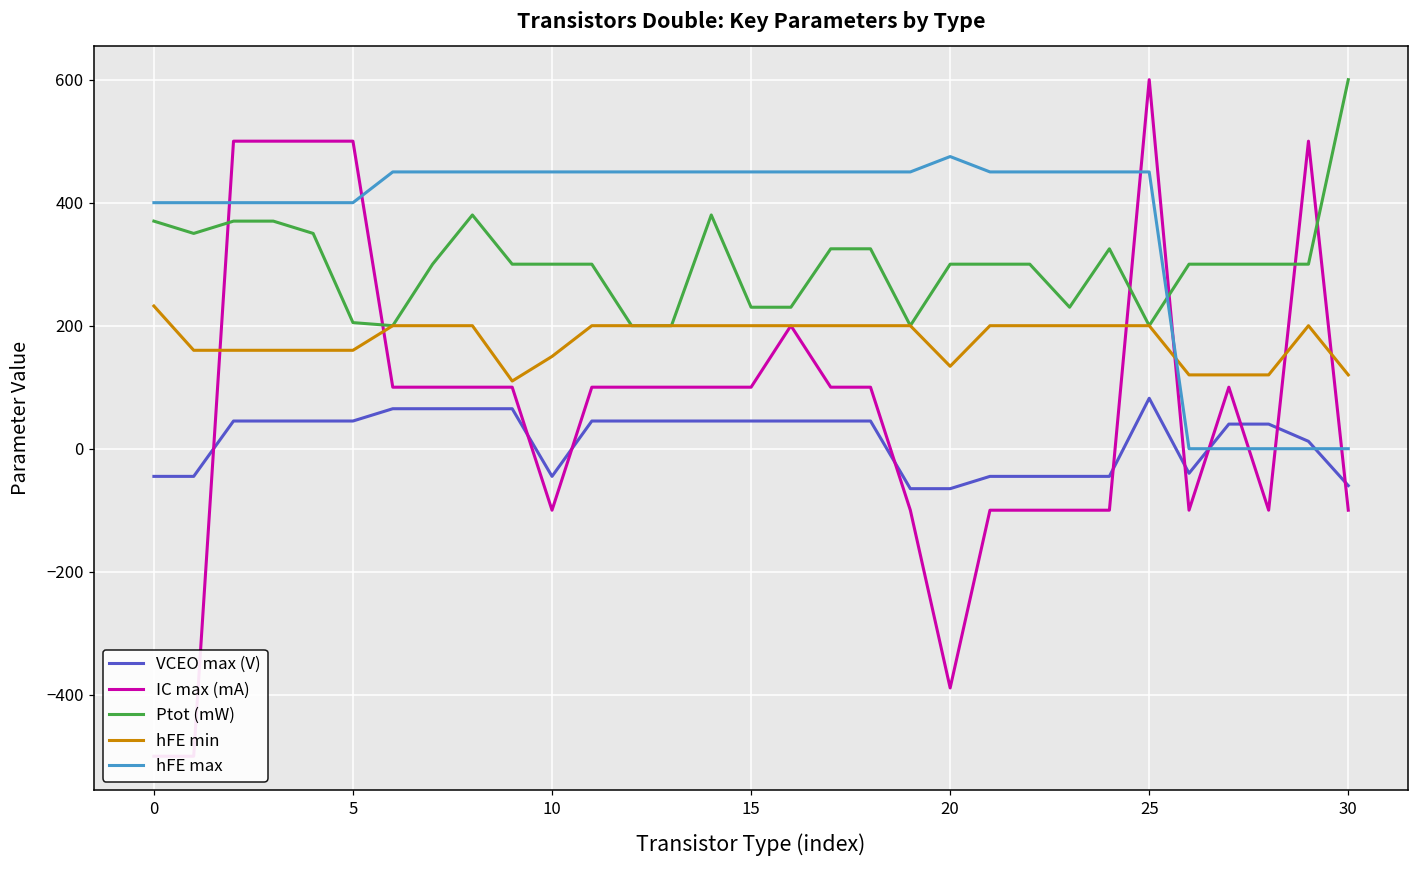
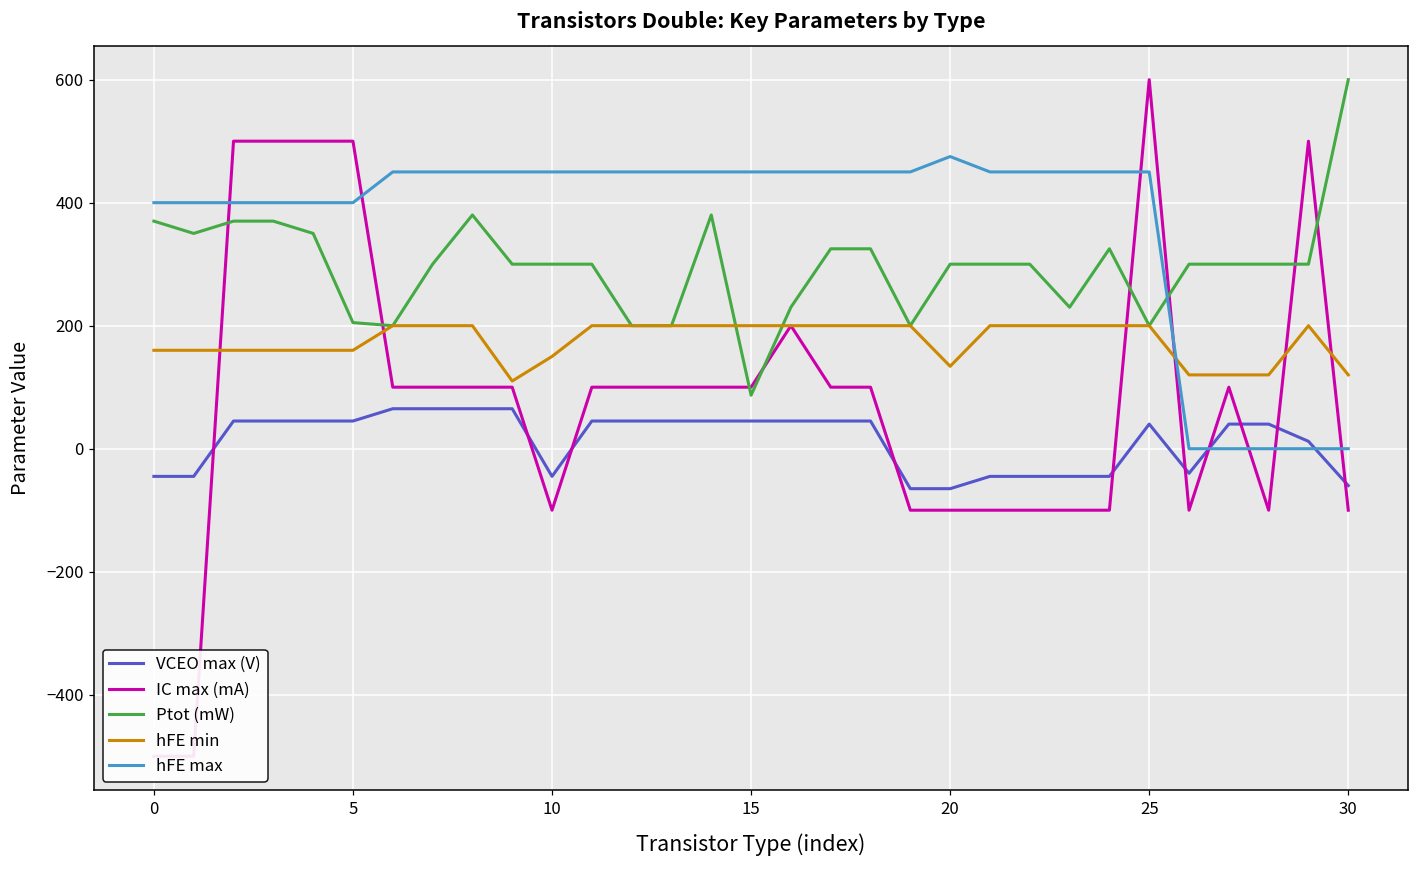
  {
    "VCEO max (V)": {
      "0": -50,
      "5": 50,
      "10": -50,
      "15": 50,
      "20": -70,
-     "25": 80,
+     "25": 40,
      "30": -60
    },
    "IC max (mA)": {
      "5": 500,
      "10": -100,
      "15": 100,
-     "20": -390,
+     "20": -100,
      "25": 600,
      "30": -100
    },
    "Ptot (mW)": {
      "0": 370,
      "5": 210,
      "10": 300,
-     "15": 230,
+     "15": 90,
      "20": 300,
      "30": 600
    },
    "hFE min": {
-     "0": 230,
+     "0": 160,
      "5": 160,
      "10": 150,
      "15": 200,
      "20": 130,
      "30": 120
    },
    "hFE max": {
      "0": 400,
      "5": 400,
      "10": 450,
      "15": 450,
      "20": 480,
      "25": 450,
      "30": 0
    }
  }
